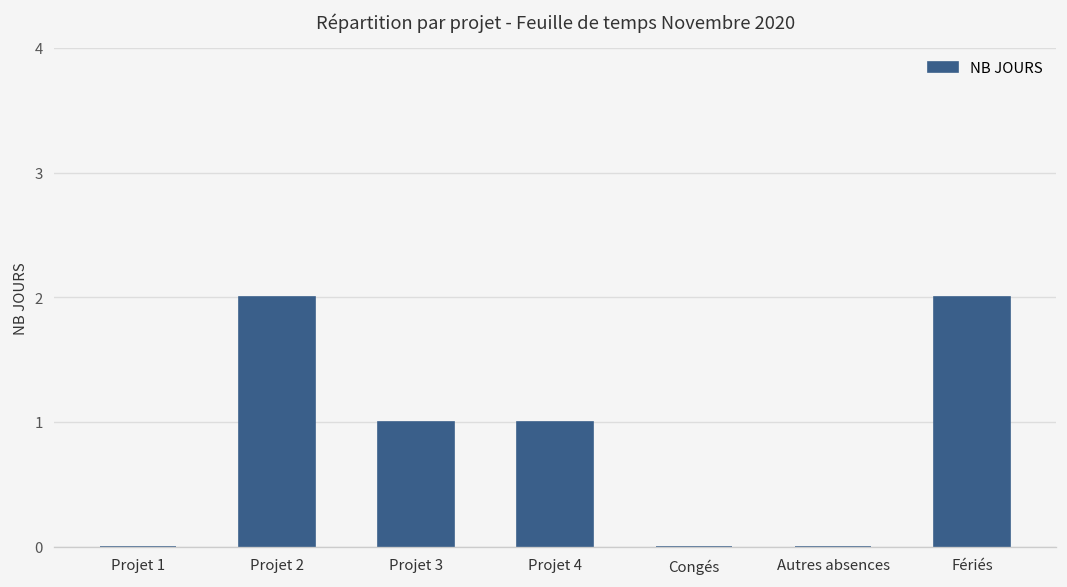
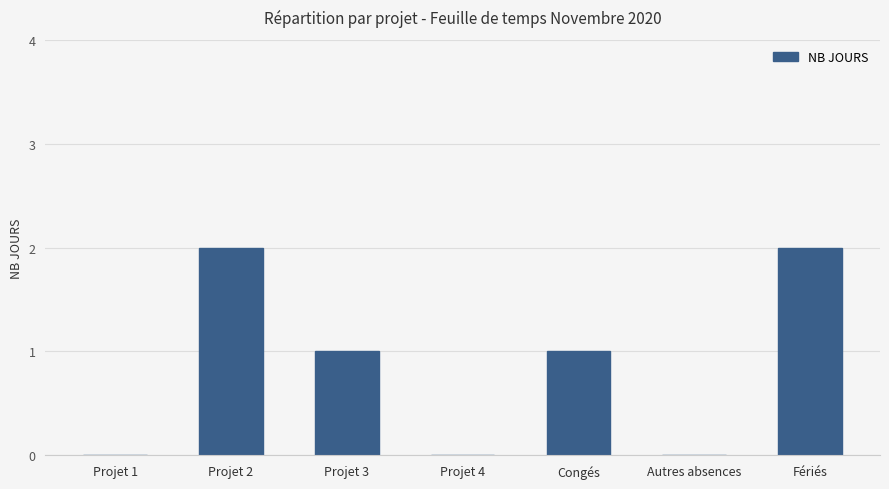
  {
    "Projet 1": 0,
    "Projet 2": 2,
    "Projet 3": 1,
-   "Projet 4": 1,
-   "Congés": 0,
+   "Projet 4": 0,
+   "Congés": 1,
    "Autres absences": 0,
    "Fériés": 2
  }
